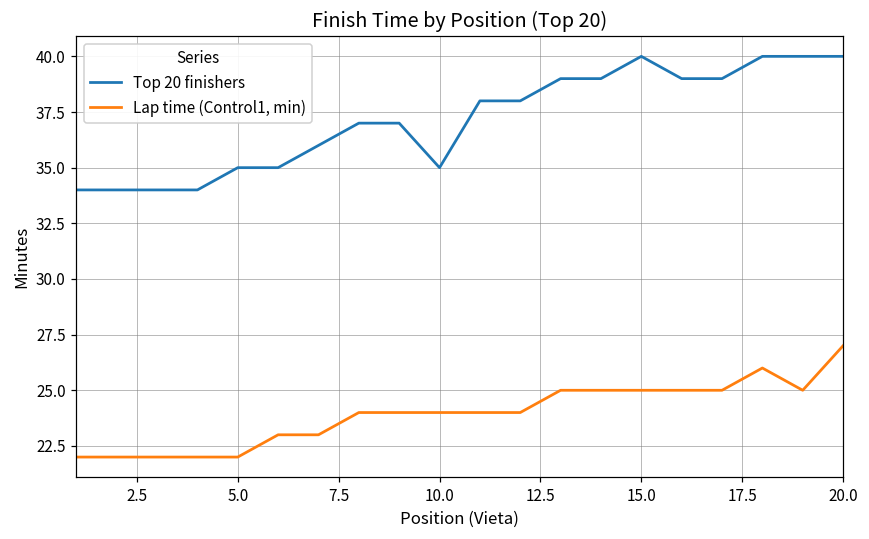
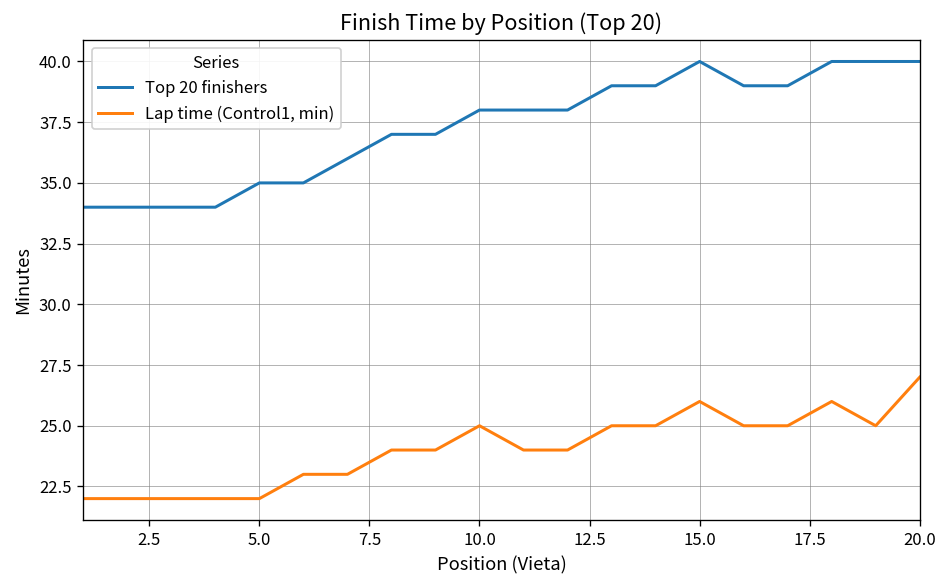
  {
    "Top 20 finishers": {
      "5.0": 35,
-     "10.0": 35,
+     "10.0": 38,
      "15.0": 40,
      "20.0": 40
    },
    "Lap time (Control1, min)": {
      "5.0": 22,
-     "10.0": 24,
-     "15.0": 25,
+     "10.0": 25,
+     "15.0": 26,
      "20.0": 27
    }
  }
